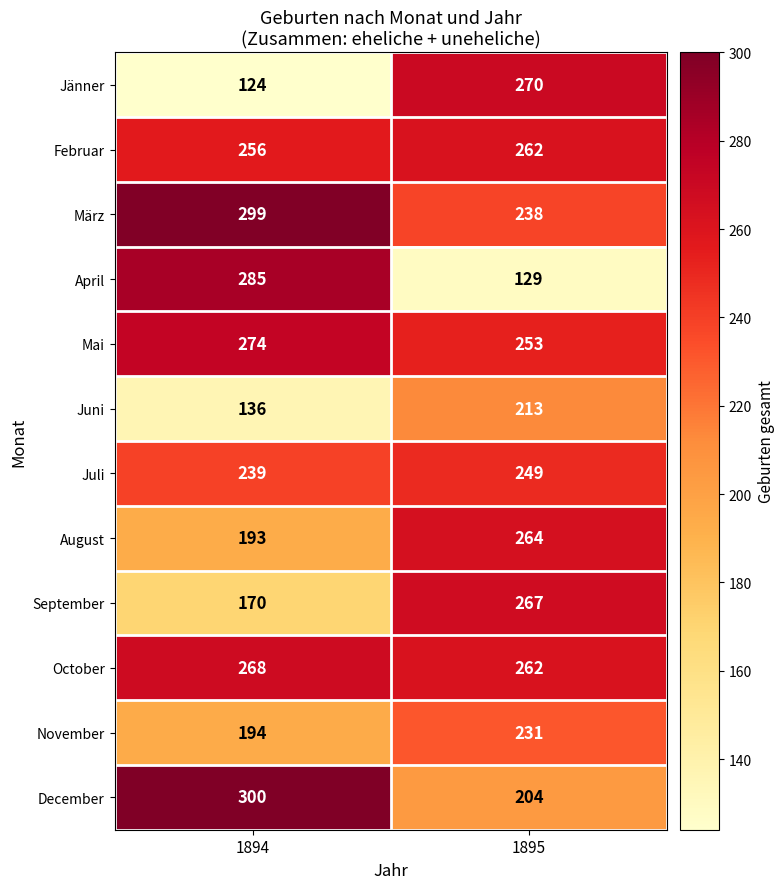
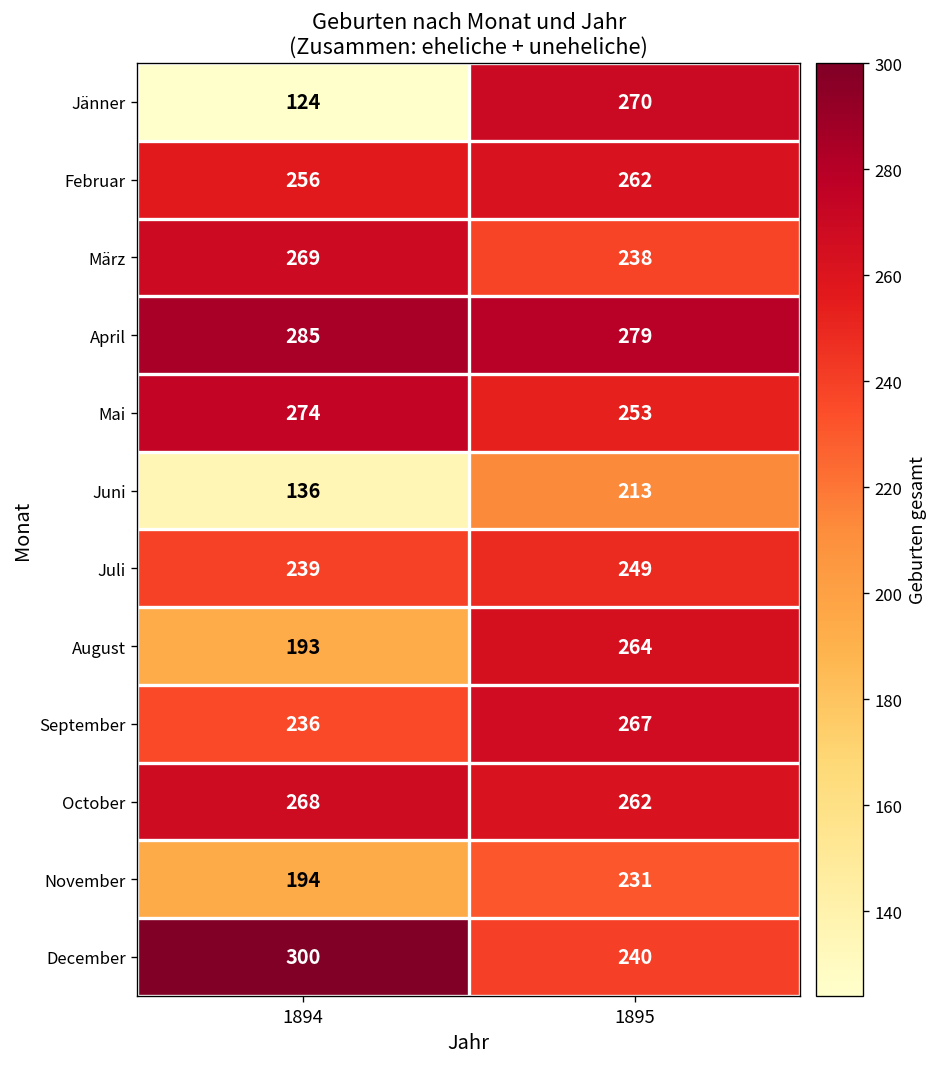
  {
    "Jänner": {
      "1894": 124,
      "1895": 270
    },
    "Februar": {
      "1894": 256,
      "1895": 262
    },
    "März": {
-     "1894": 299,
+     "1894": 269,
      "1895": 238
    },
    "April": {
      "1894": 285,
-     "1895": 129
+     "1895": 279
    },
    "Mai": {
      "1894": 274,
      "1895": 253
    },
    "Juni": {
      "1894": 136,
      "1895": 213
    },
    "Juli": {
      "1894": 239,
      "1895": 249
    },
    "August": {
      "1894": 193,
      "1895": 264
    },
    "September": {
-     "1894": 170,
+     "1894": 236,
      "1895": 267
    },
    "October": {
      "1894": 268,
      "1895": 262
    },
    "November": {
      "1894": 194,
      "1895": 231
    },
    "December": {
      "1894": 300,
-     "1895": 204
+     "1895": 240
    }
  }
